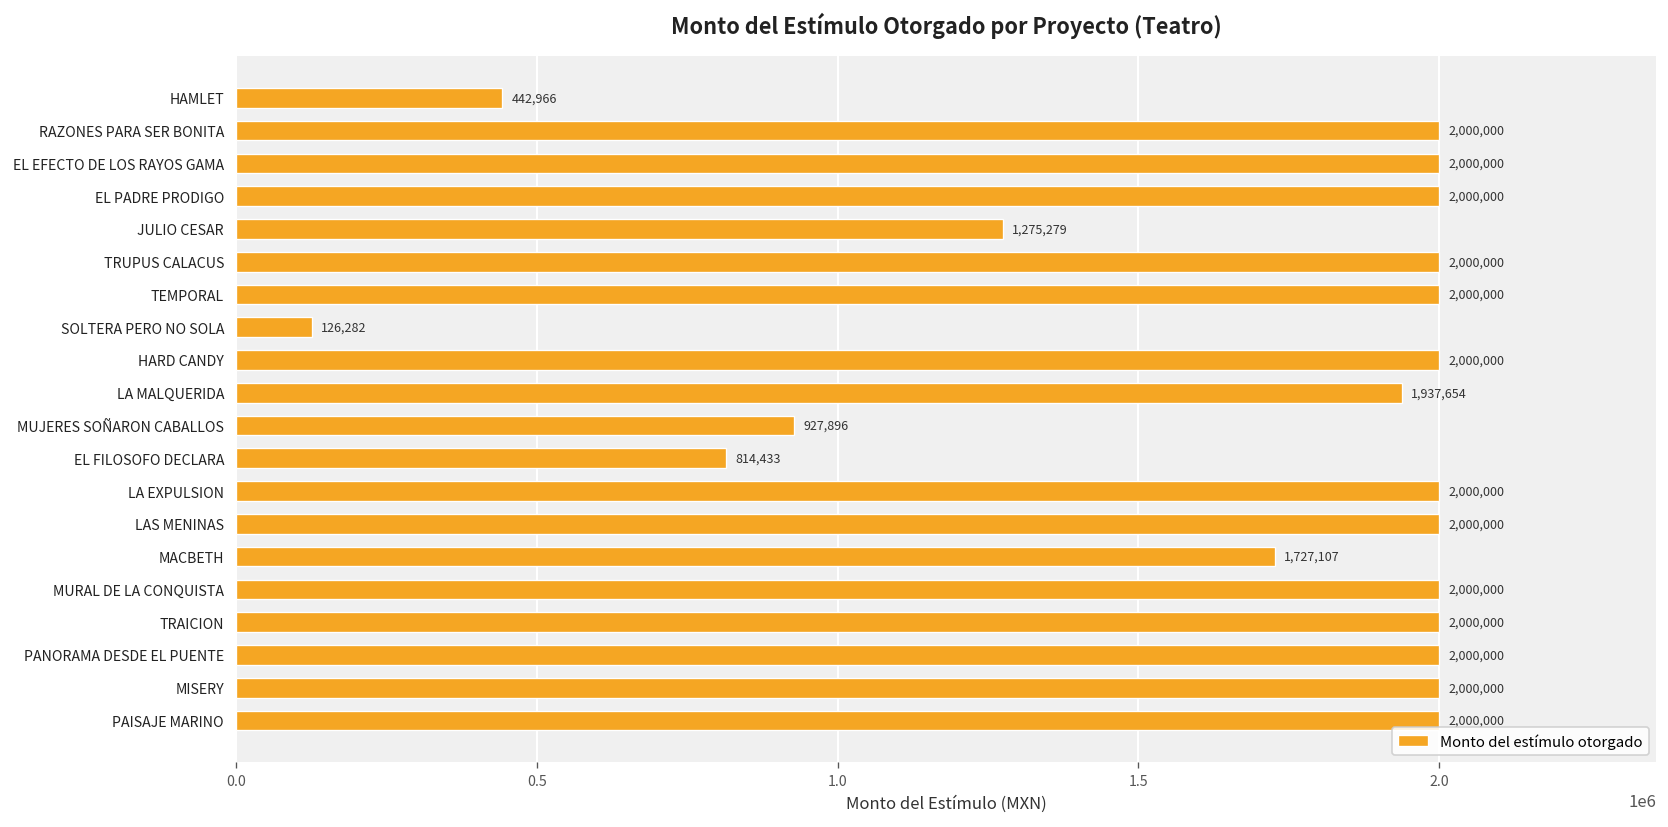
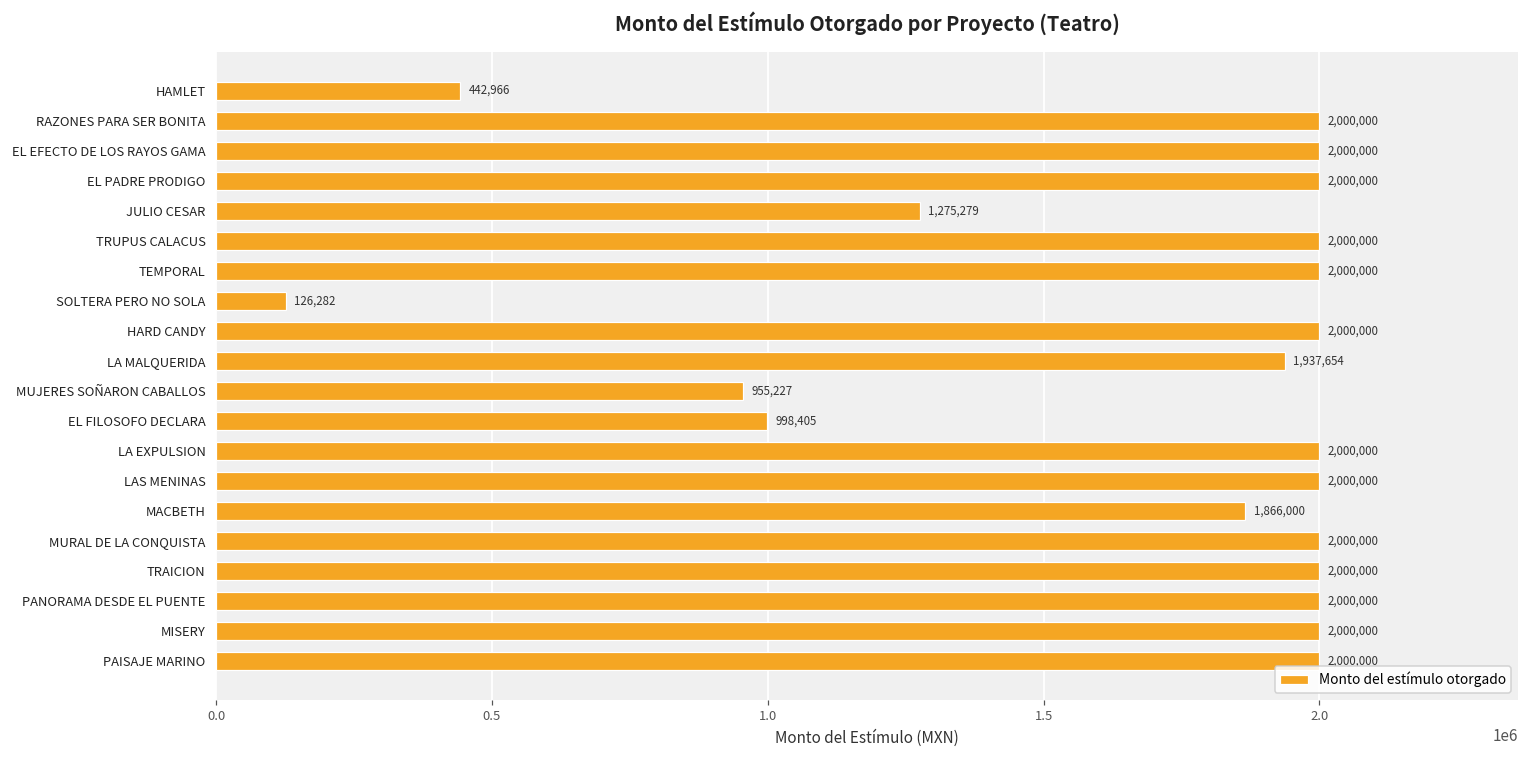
  {
    "HAMLET": "442,966",
    "RAZONES PARA SER BONITA": "2,000,000",
    "EL EFECTO DE LOS RAYOS GAMA": "2,000,000",
    "EL PADRE PRODIGO": "2,000,000",
    "JULIO CESAR": "1,275,279",
    "TRUPUS CALACUS": "2,000,000",
    "TEMPORAL": "2,000,000",
    "SOLTERA PERO NO SOLA": "126,282",
    "HARD CANDY": "2,000,000",
    "LA MALQUERIDA": "1,937,654",
-   "MUJERES SOÑARON CABALLOS": "927,896",
-   "EL FILOSOFO DECLARA": "814,433",
+   "MUJERES SOÑARON CABALLOS": "955,227",
+   "EL FILOSOFO DECLARA": "998,405",
    "LA EXPULSION": "2,000,000",
    "LAS MENINAS": "2,000,000",
-   "MACBETH": "1,727,107",
+   "MACBETH": "1,866,000",
    "MURAL DE LA CONQUISTA": "2,000,000",
    "TRAICION": "2,000,000",
    "PANORAMA DESDE EL PUENTE": "2,000,000",
    "MISERY": "2,000,000"
  }
